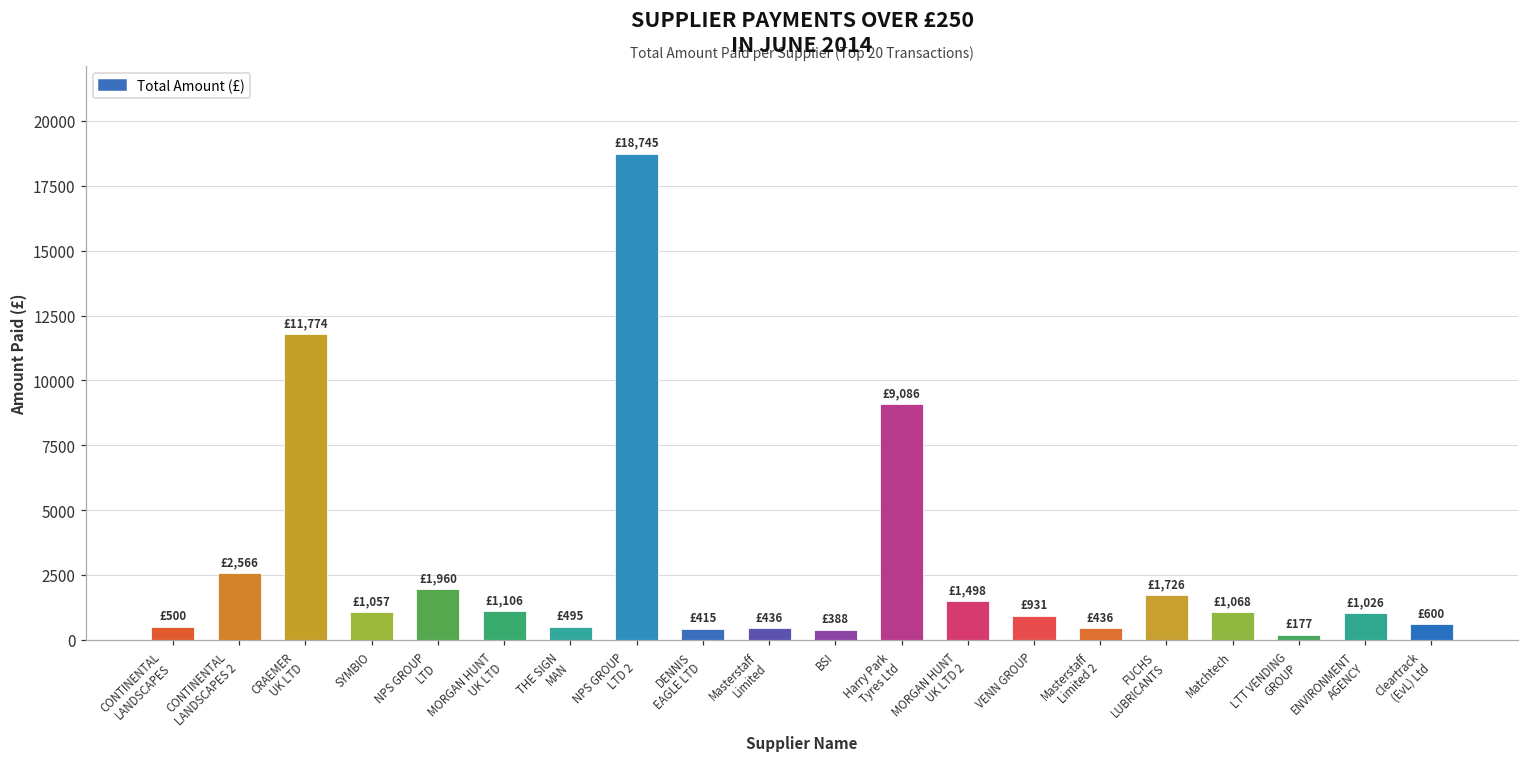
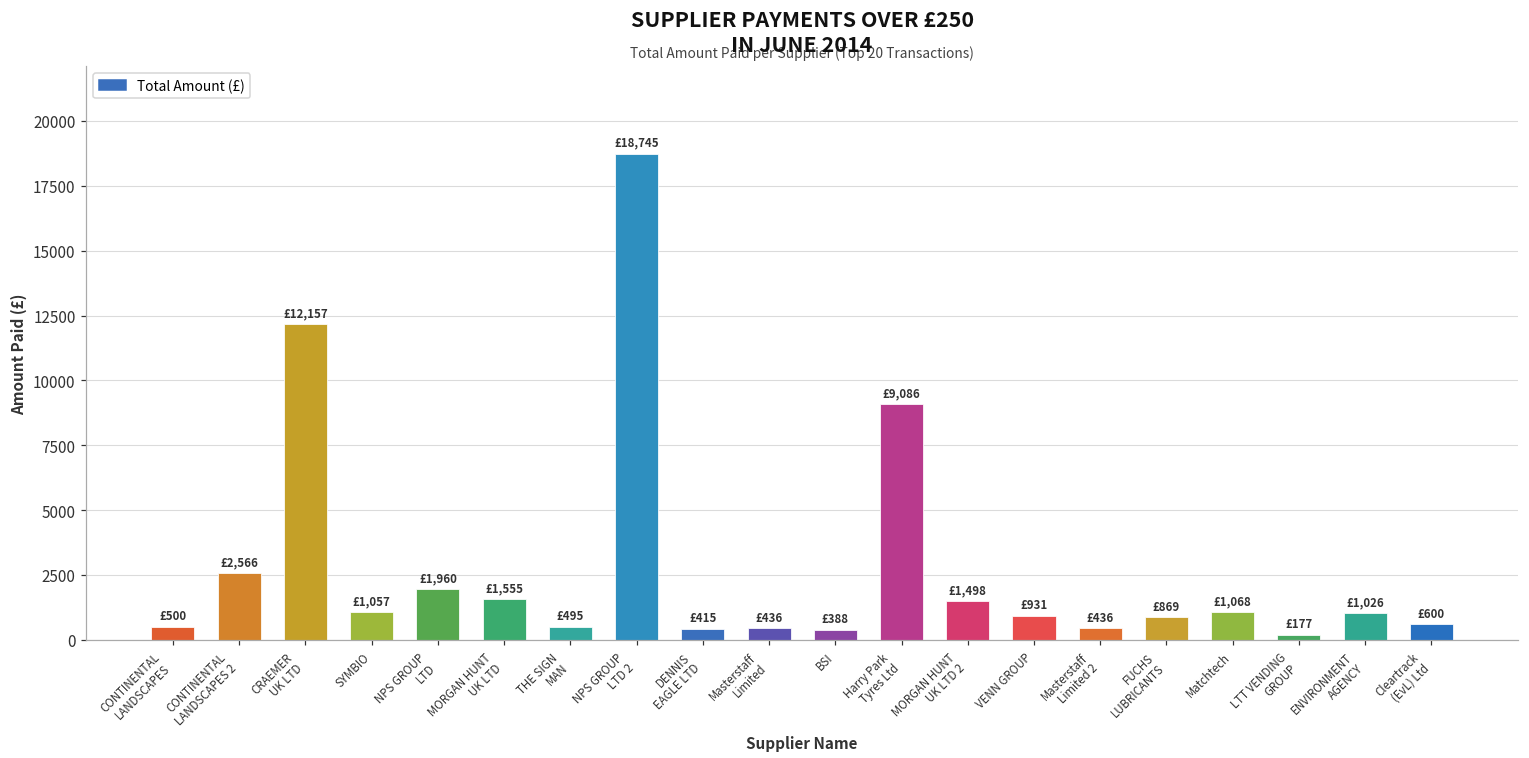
  {
    "CONTINENTAL LANDSCAPES": "£500",
    "CONTINENTAL LANDSCAPES 2": "£2,566",
-   "CRAEMER UK LTD": "£11,774",
+   "CRAEMER UK LTD": "£12,157",
    "SYMBIO": "£1,057",
    "NPS GROUP LTD": "£1,960",
-   "MORGAN HUNT UK LTD": "£1,106",
+   "MORGAN HUNT UK LTD": "£1,555",
    "THE SIGN MAN": "£495",
    "NPS GROUP LTD 2": "£18,745",
    "DENNIS EAGLE LTD": "£415",
    "Masterstaff Limited": "£436",
    "BSI": "£388",
    "Harry Park Tyres Ltd": "£9,086",
    "MORGAN HUNT UK LTD 2": "£1,498",
    "VENN GROUP": "£931",
    "Masterstaff Limited 2": "£436",
-   "FUCHS LUBRICANTS": "£1,726",
+   "FUCHS LUBRICANTS": "£869",
    "Matchtech": "£1,068",
    "LTT VENDING GROUP": "£177",
    "ENVIRONMENT AGENCY": "£1,026",
    "Cleartrack (EvL) Ltd": "£600"
  }
